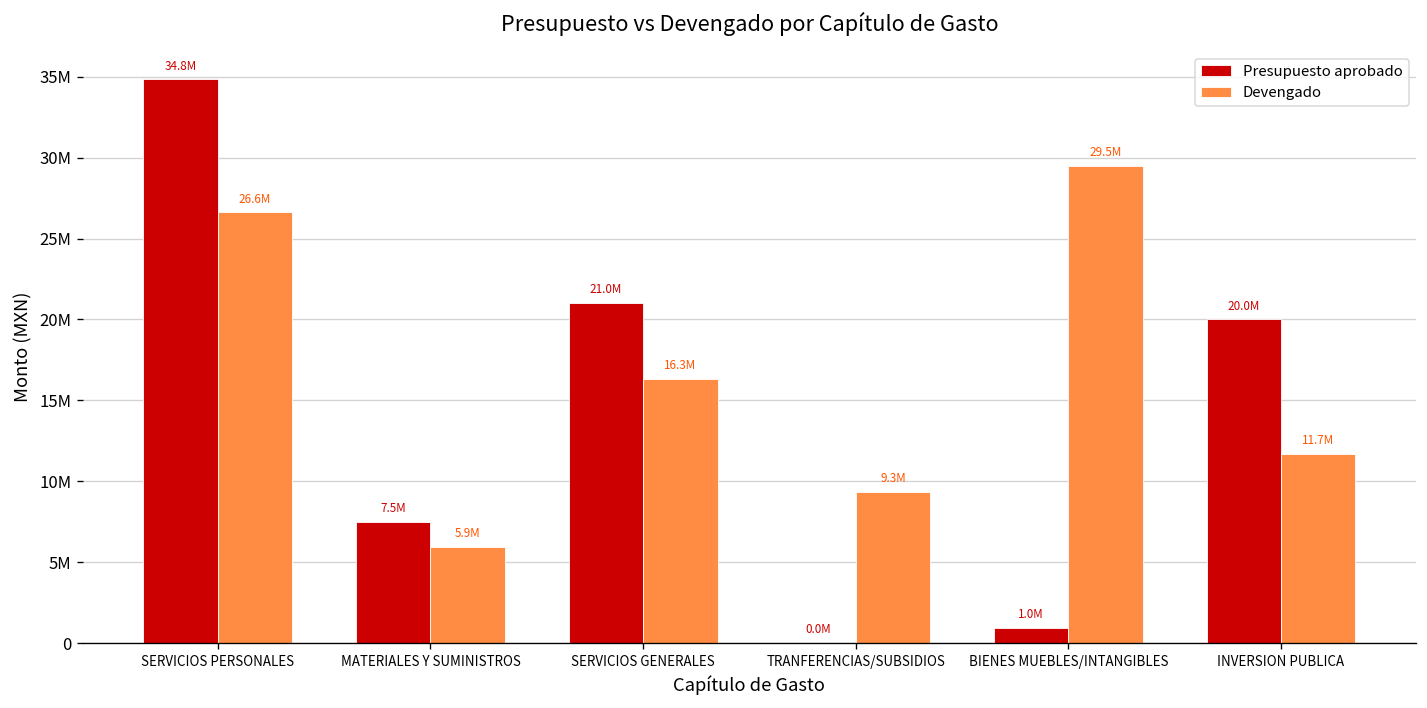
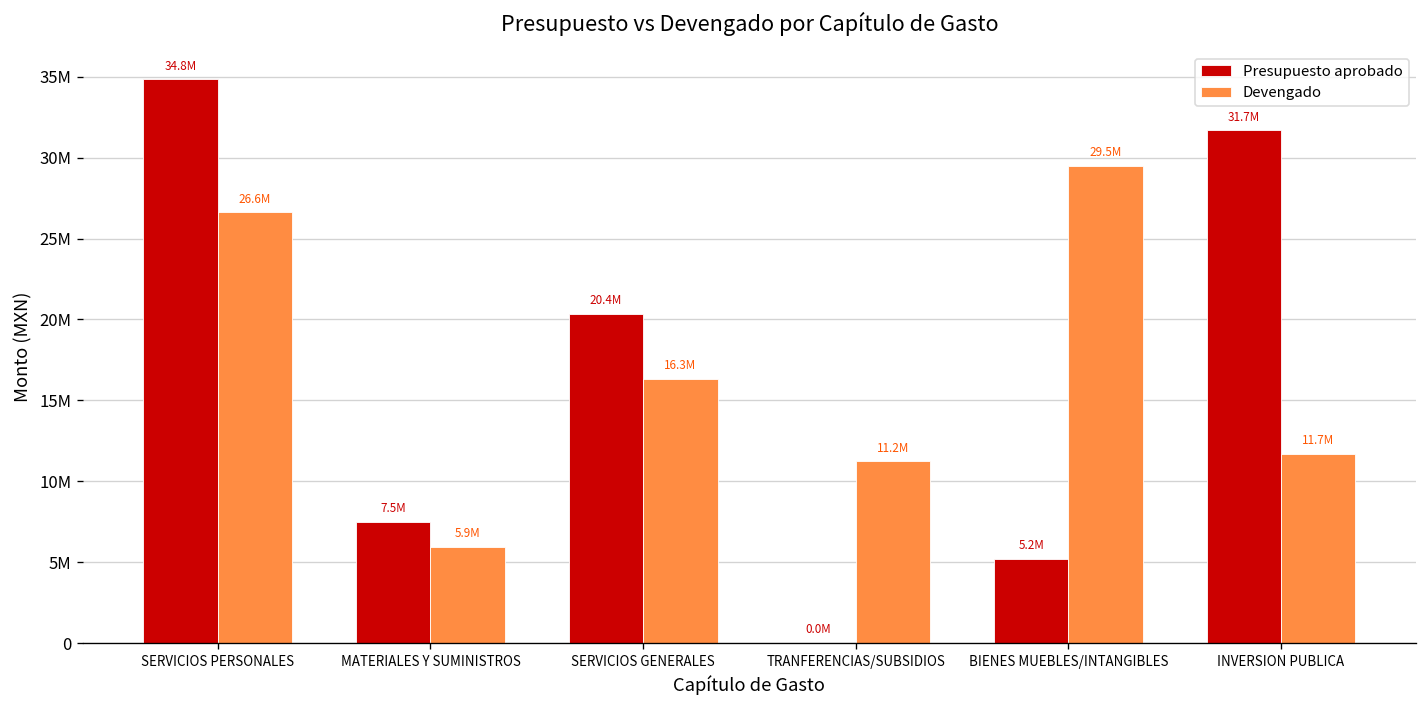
  {
    "Presupuesto aprobado": {
      "SERVICIOS PERSONALES": "34.8M",
      "MATERIALES Y SUMINISTROS": "7.5M",
-     "SERVICIOS GENERALES": "21.0M",
-     "BIENES MUEBLES/INTANGIBLES": "1.0M",
-     "INVERSION PUBLICA": "20.0M"
+     "SERVICIOS GENERALES": "20.4M",
+     "BIENES MUEBLES/INTANGIBLES": "5.2M",
+     "INVERSION PUBLICA": "31.7M"
    },
    "Devengado": {
      "SERVICIOS PERSONALES": "26.6M",
      "MATERIALES Y SUMINISTROS": "5.9M",
      "SERVICIOS GENERALES": "16.3M",
-     "TRANFERENCIAS/SUBSIDIOS": "9.3M",
+     "TRANFERENCIAS/SUBSIDIOS": "11.2M",
      "BIENES MUEBLES/INTANGIBLES": "29.5M",
      "INVERSION PUBLICA": "11.7M"
    }
  }
